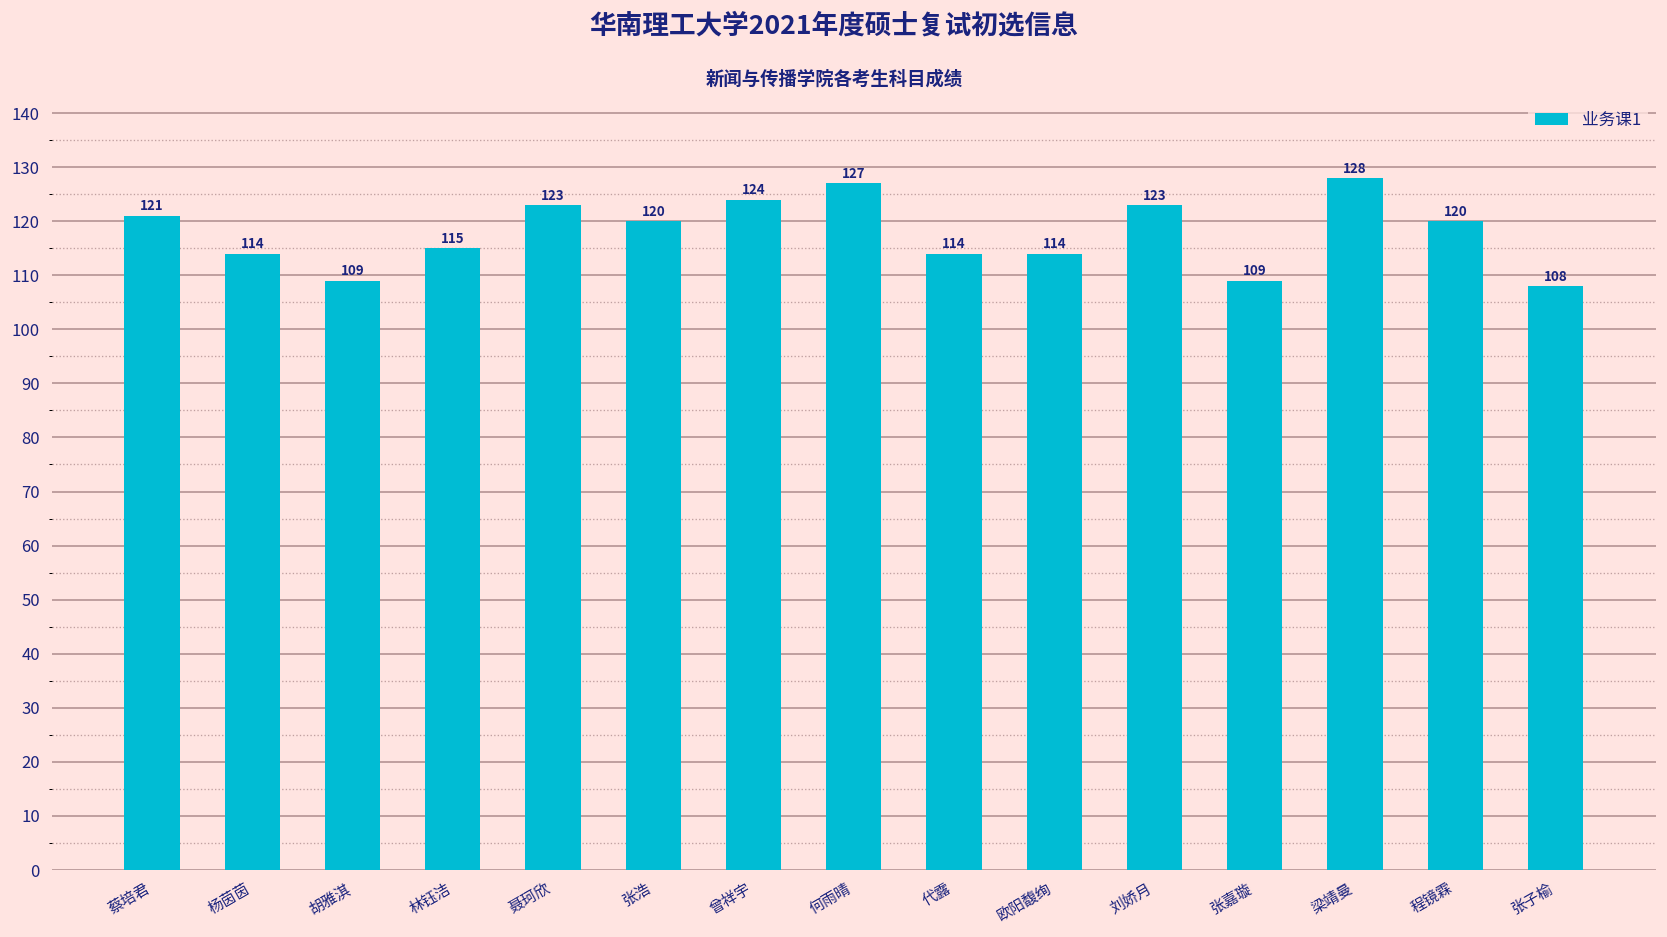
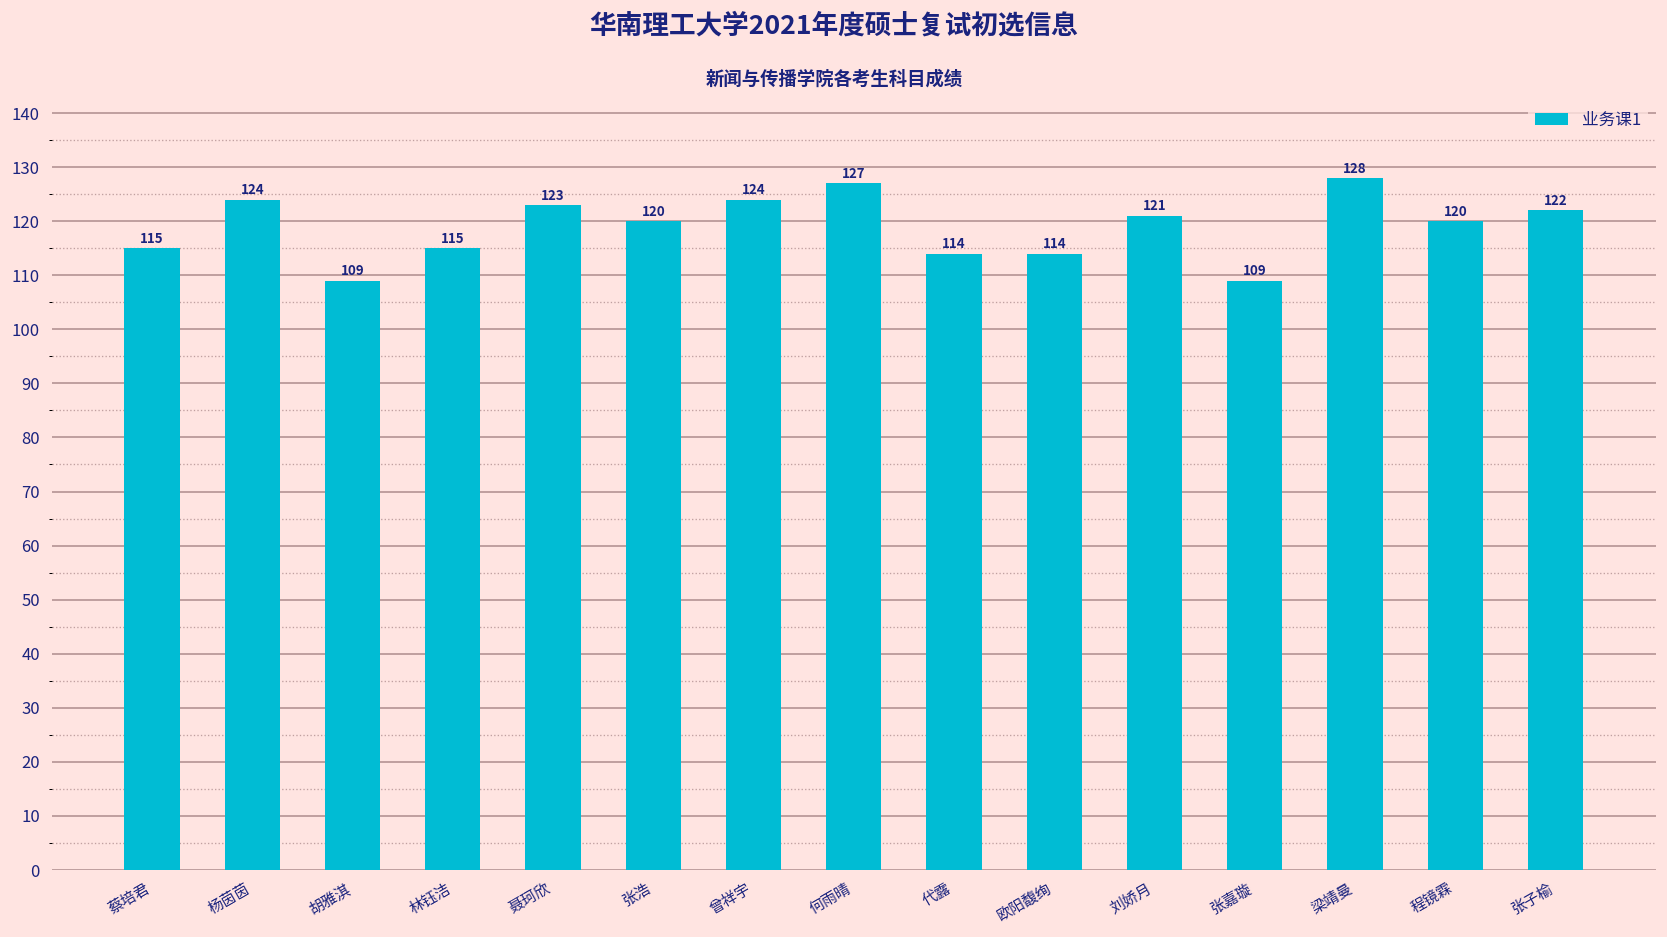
  {
-   "蔡培君": 121,
-   "杨茵茵": 114,
+   "蔡培君": 115,
+   "杨茵茵": 124,
    "胡雅淇": 109,
    "林钰洁": 115,
    "聂珂欣": 123,
    "张浩": 120,
    "曾祥宇": 124,
    "何雨晴": 127,
    "代露": 114,
    "欧阳馥绚": 114,
-   "刘娇月": 123,
+   "刘娇月": 121,
    "张嘉璇": 109,
    "梁靖曼": 128,
    "程镜霖": 120,
-   "张子榆": 108
+   "张子榆": 122
  }
